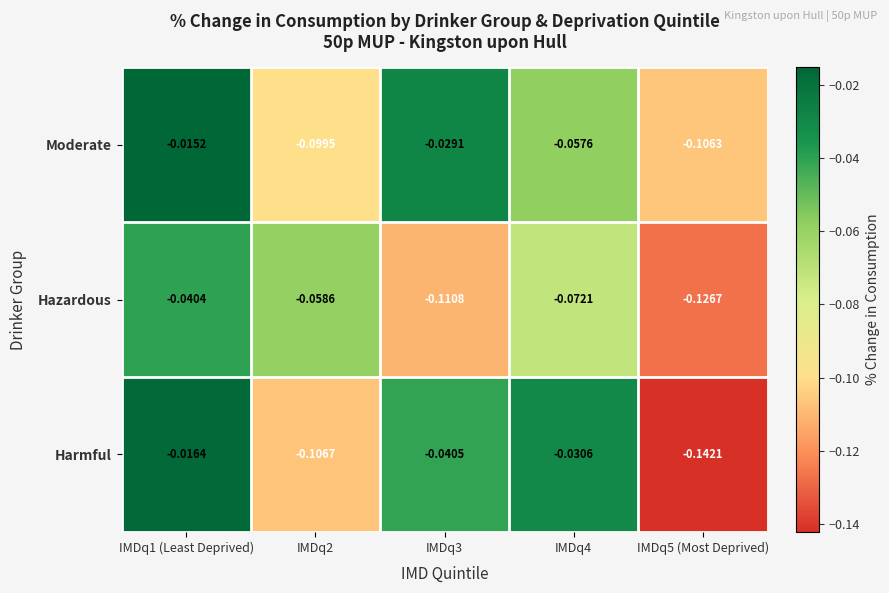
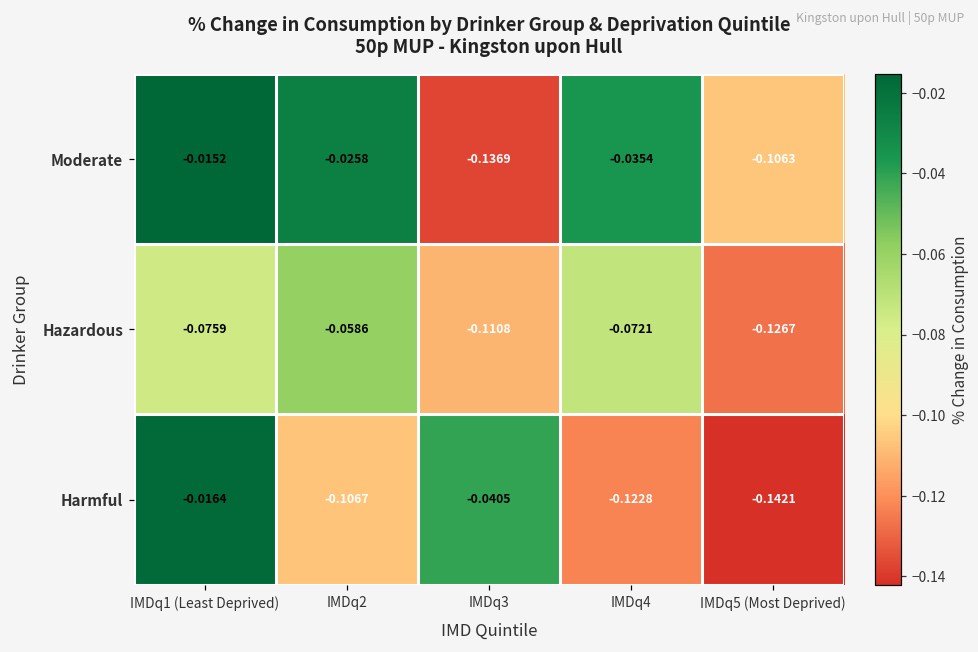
  {
    "Moderate": {
      "IMDq1 (Least Deprived)": -0.0152,
-     "IMDq2": -0.0995,
-     "IMDq3": -0.0291,
-     "IMDq4": -0.0576,
+     "IMDq2": -0.0258,
+     "IMDq3": -0.1369,
+     "IMDq4": -0.0354,
      "IMDq5 (Most Deprived)": -0.1063
    },
    "Hazardous": {
-     "IMDq1 (Least Deprived)": -0.0404,
+     "IMDq1 (Least Deprived)": -0.0759,
      "IMDq2": -0.0586,
      "IMDq3": -0.1108,
      "IMDq4": -0.0721,
      "IMDq5 (Most Deprived)": -0.1267
    },
    "Harmful": {
      "IMDq1 (Least Deprived)": -0.0164,
      "IMDq2": -0.1067,
      "IMDq3": -0.0405,
-     "IMDq4": -0.0306,
+     "IMDq4": -0.1228,
      "IMDq5 (Most Deprived)": -0.1421
    }
  }
